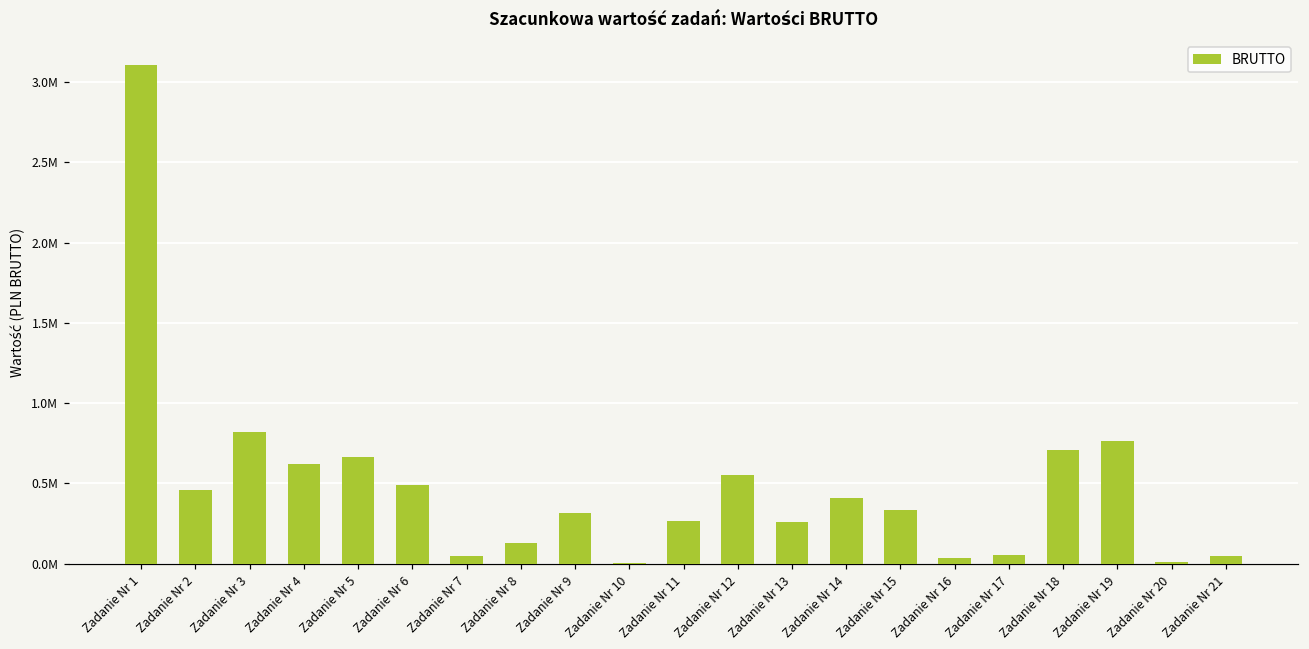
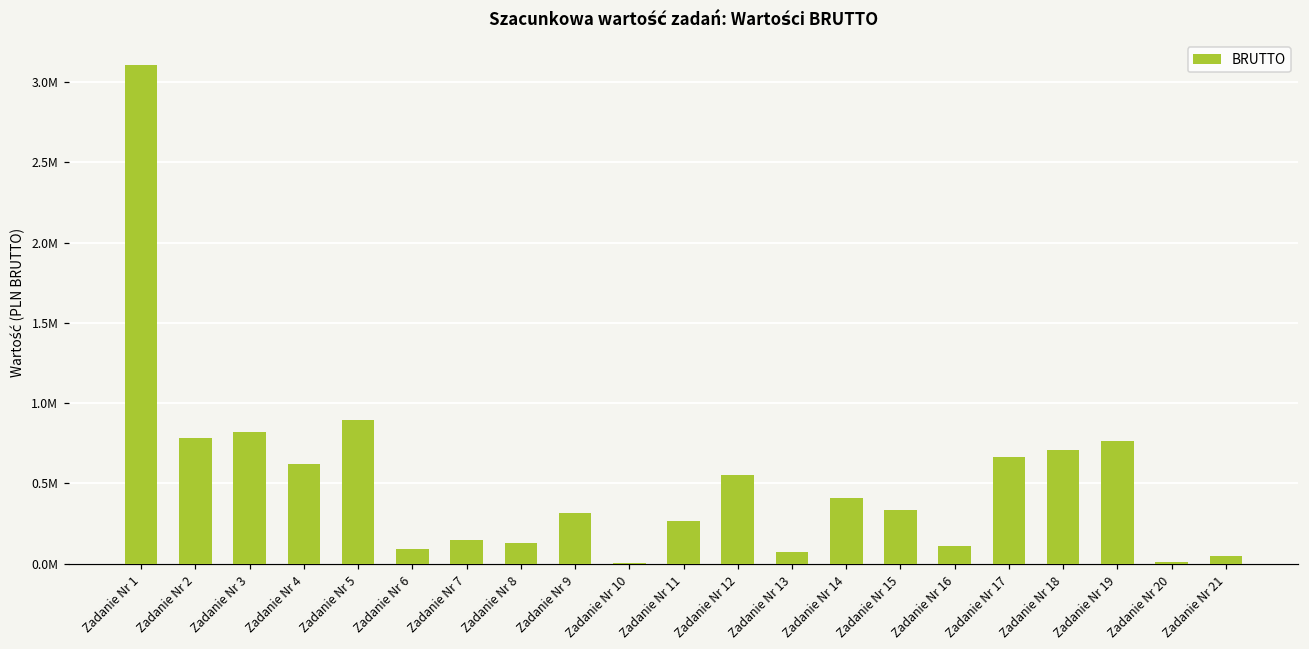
  {
    "Zadanie Nr 1": 3100000,
-   "Zadanie Nr 2": 460000,
+   "Zadanie Nr 2": 780000,
    "Zadanie Nr 3": 820000,
    "Zadanie Nr 4": 620000,
-   "Zadanie Nr 5": 670000,
-   "Zadanie Nr 6": 490000,
-   "Zadanie Nr 7": 50000,
+   "Zadanie Nr 5": 890000,
+   "Zadanie Nr 6": 90000,
+   "Zadanie Nr 7": 150000,
    "Zadanie Nr 8": 130000,
    "Zadanie Nr 9": 320000,
    "Zadanie Nr 11": 270000,
    "Zadanie Nr 12": 550000,
-   "Zadanie Nr 13": 260000,
+   "Zadanie Nr 13": 70000,
    "Zadanie Nr 14": 410000,
    "Zadanie Nr 15": 340000,
-   "Zadanie Nr 16": 40000,
-   "Zadanie Nr 17": 50000,
+   "Zadanie Nr 16": 110000,
+   "Zadanie Nr 17": 670000,
    "Zadanie Nr 18": 710000,
    "Zadanie Nr 19": 770000,
    "Zadanie Nr 21": 50000
  }
